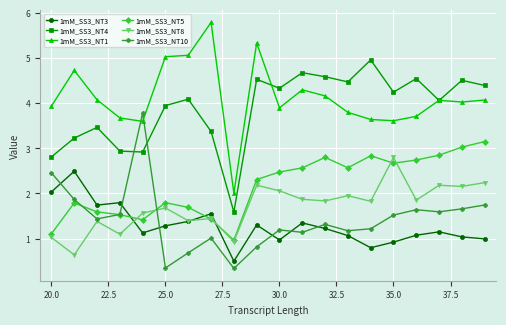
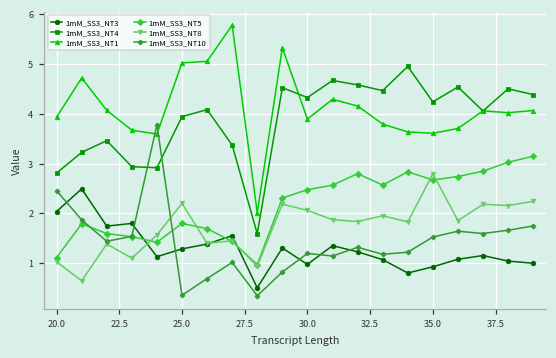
  {
    "1mM_SS3_NT8": {
      "20.0": 1.0,
-     "25.0": 1.7,
+     "25.0": 2.2,
      "30.0": 2.1,
      "35.0": 2.8
    }
  }
